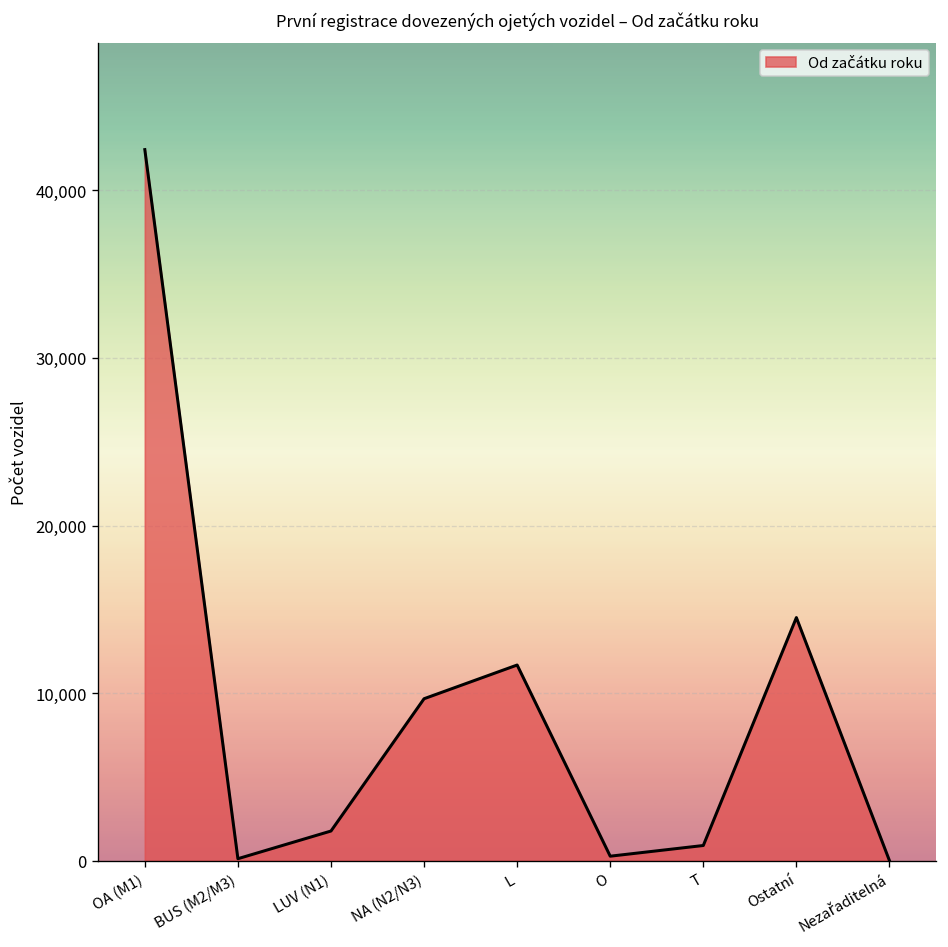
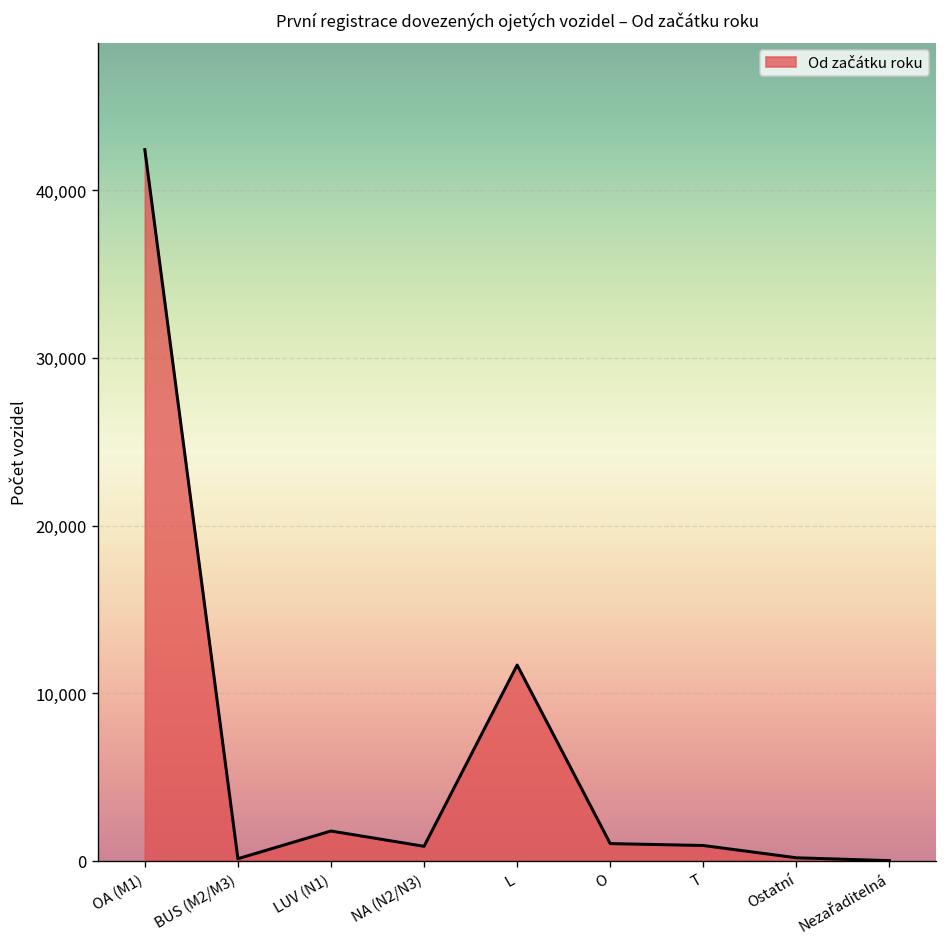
  {
    "OA (M1)": "42,400",
    "BUS (M2/M3)": "100",
    "LUV (N1)": "1,800",
-   "NA (N2/N3)": "9,700",
+   "NA (N2/N3)": "900",
    "L": "11,700",
-   "O": "300",
+   "O": "1,000",
    "T": "900",
-   "Ostatní": "14,500",
+   "Ostatní": "200",
    "Nezařaditelná": "0"
  }
